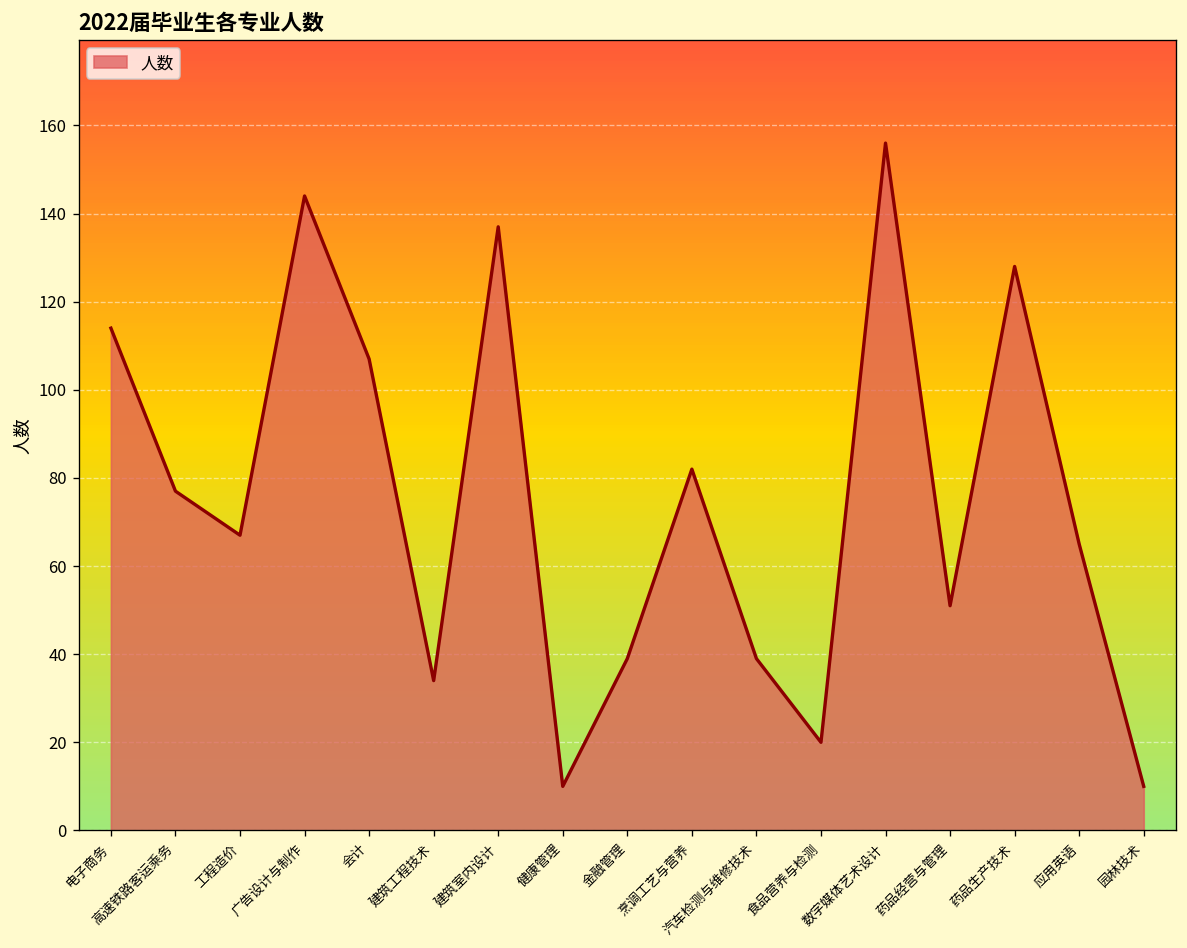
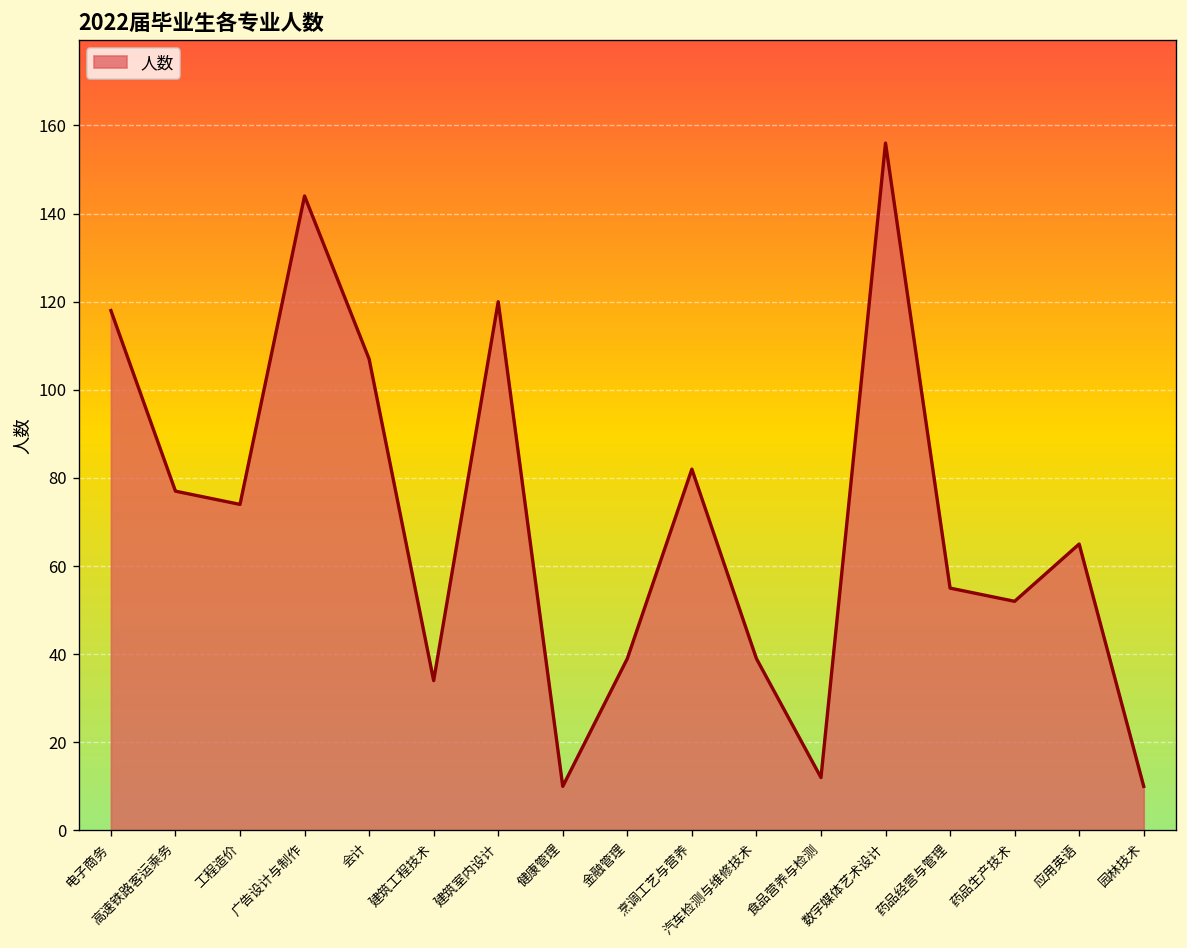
  {
-   "电子商务": 114,
+   "电子商务": 118,
    "高速铁路客运乘务": 77,
-   "工程造价": 67,
+   "工程造价": 74,
    "广告设计与制作": 144,
    "会计": 107,
    "建筑工程技术": 34,
-   "建筑室内设计": 137,
+   "建筑室内设计": 120,
    "健康管理": 10,
    "金融管理": 39,
    "烹调工艺与营养": 82,
    "汽车检测与维修技术": 39,
-   "食品营养与检测": 20,
+   "食品营养与检测": 12,
    "数字媒体艺术设计": 156,
-   "药品经营与管理": 51,
-   "药品生产技术": 128,
+   "药品经营与管理": 55,
+   "药品生产技术": 52,
    "应用英语": 65,
    "园林技术": 10
  }
